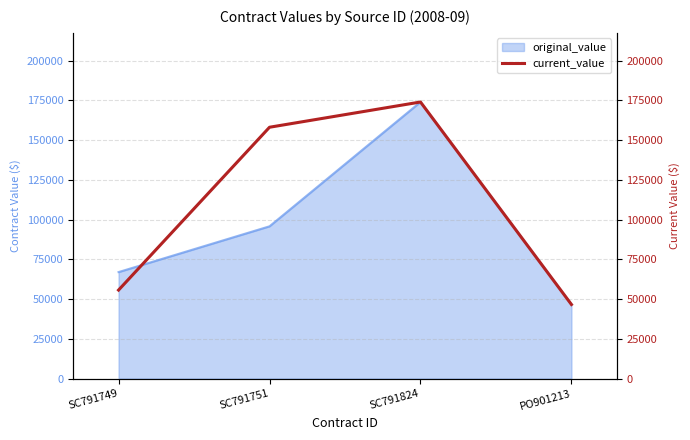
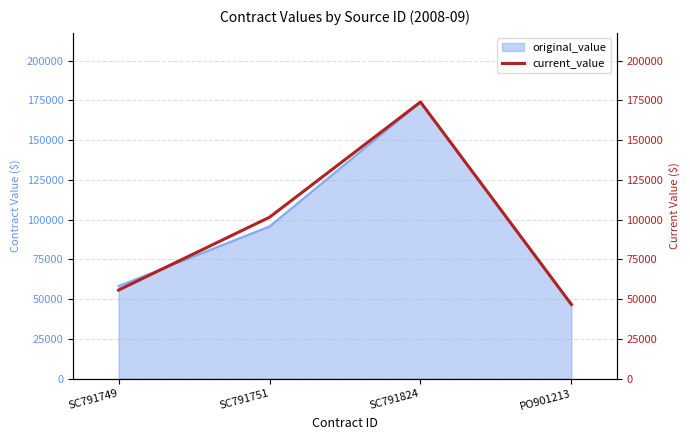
  {
    "original_value": {
-     "SC791749": 67000,
+     "SC791749": 58000,
      "SC791751": 96000,
      "SC791824": 174000,
      "PO901213": 47000
    },
    "current_value": {
      "SC791749": 56000,
-     "SC791751": 158000,
+     "SC791751": 101000,
      "SC791824": 174000,
      "PO901213": 47000
    }
  }
